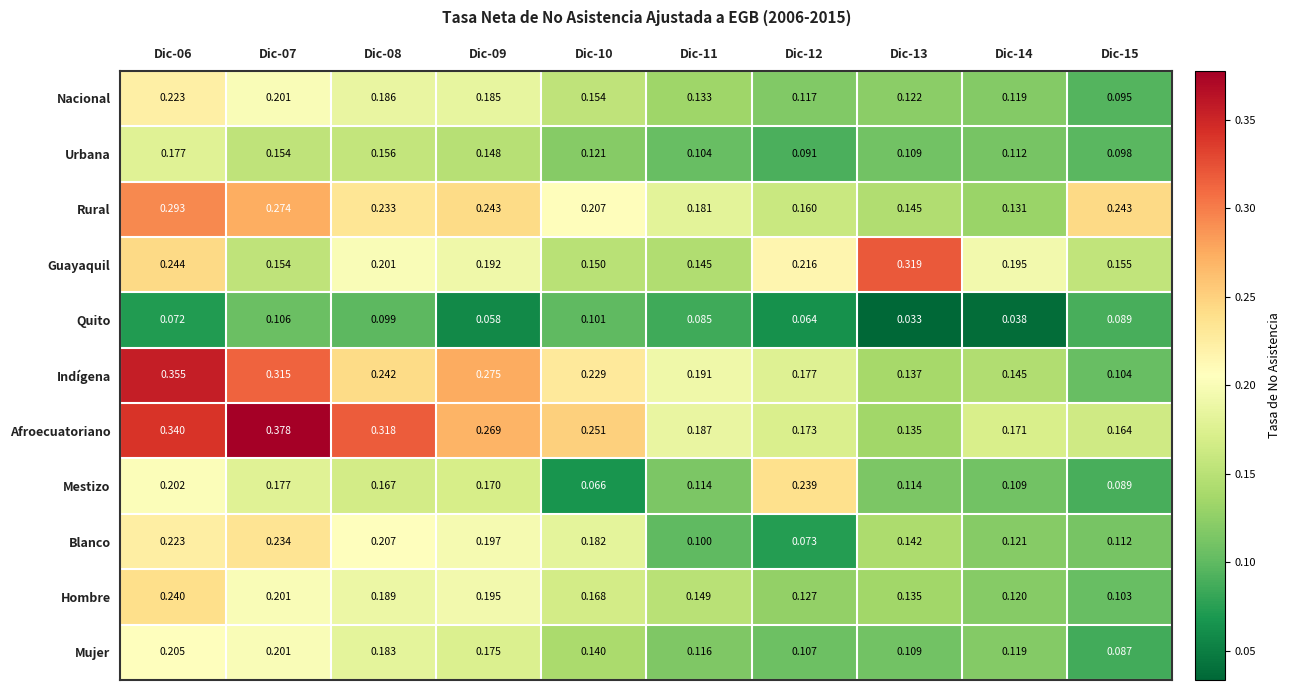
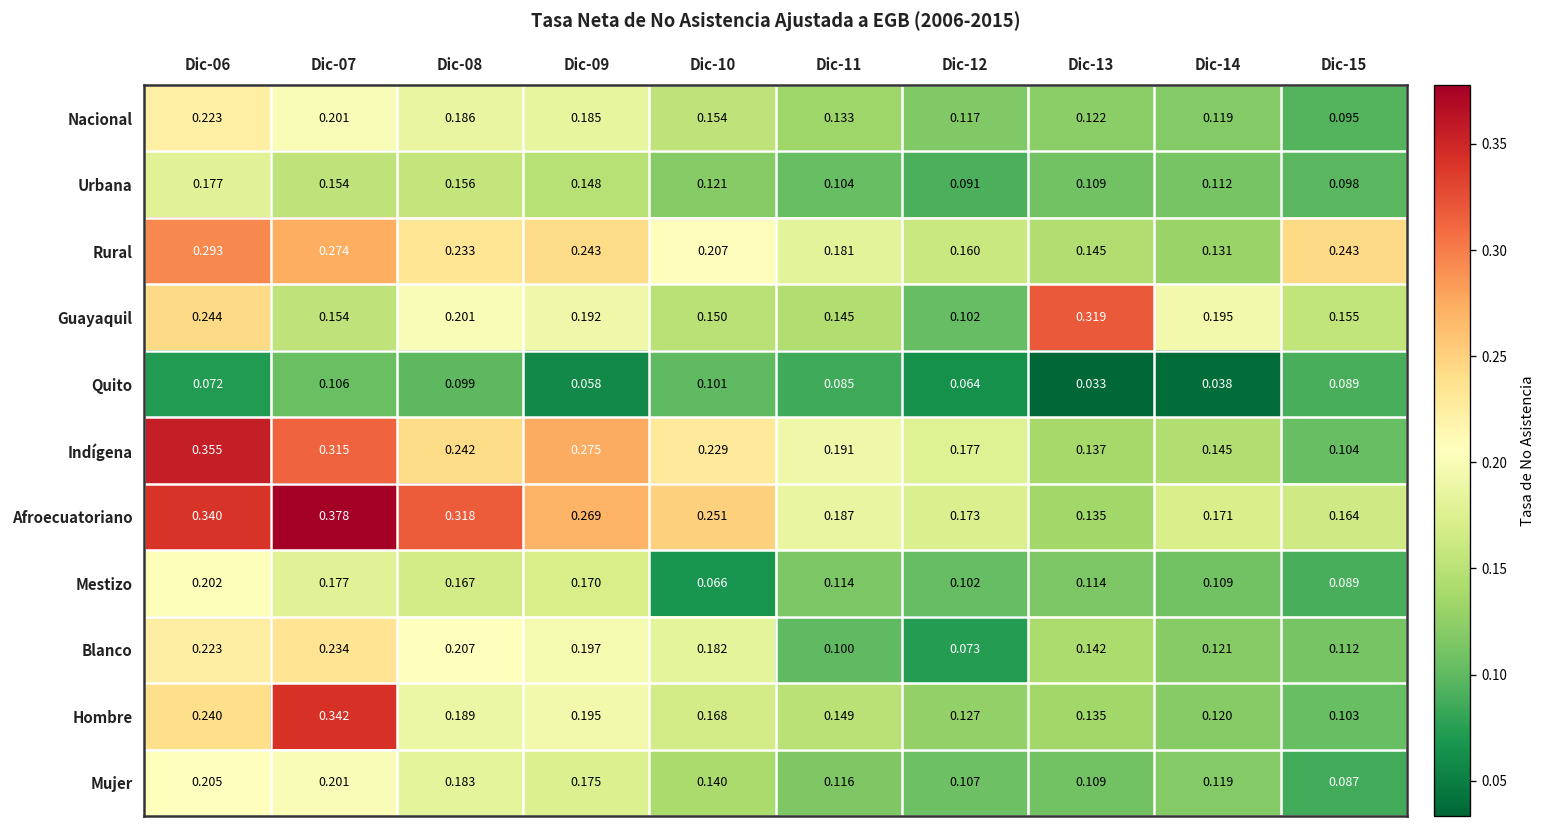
  {
    "Nacional": {
      "Dic-06": 0.223,
      "Dic-07": 0.201,
      "Dic-08": 0.186,
      "Dic-09": 0.185,
      "Dic-10": 0.154,
      "Dic-11": 0.133,
      "Dic-12": 0.117,
      "Dic-13": 0.122,
      "Dic-14": 0.119,
      "Dic-15": 0.095
    },
    "Urbana": {
      "Dic-06": 0.177,
      "Dic-07": 0.154,
      "Dic-08": 0.156,
      "Dic-09": 0.148,
      "Dic-10": 0.121,
      "Dic-11": 0.104,
      "Dic-12": 0.091,
      "Dic-13": 0.109,
      "Dic-14": 0.112,
      "Dic-15": 0.098
    },
    "Rural": {
      "Dic-06": 0.293,
      "Dic-07": 0.274,
      "Dic-08": 0.233,
      "Dic-09": 0.243,
      "Dic-10": 0.207,
      "Dic-11": 0.181,
      "Dic-12": 0.160,
      "Dic-13": 0.145,
      "Dic-14": 0.131,
      "Dic-15": 0.243
    },
    "Guayaquil": {
      "Dic-06": 0.244,
      "Dic-07": 0.154,
      "Dic-08": 0.201,
      "Dic-09": 0.192,
      "Dic-10": 0.150,
      "Dic-11": 0.145,
-     "Dic-12": 0.216,
+     "Dic-12": 0.102,
      "Dic-13": 0.319,
      "Dic-14": 0.195,
      "Dic-15": 0.155
    },
    "Quito": {
      "Dic-06": 0.072,
      "Dic-07": 0.106,
      "Dic-08": 0.099,
      "Dic-09": 0.058,
      "Dic-10": 0.101,
      "Dic-11": 0.085,
      "Dic-12": 0.064,
      "Dic-13": 0.033,
      "Dic-14": 0.038,
      "Dic-15": 0.089
    },
    "Indígena": {
      "Dic-06": 0.355,
      "Dic-07": 0.315,
      "Dic-08": 0.242,
      "Dic-09": 0.275,
      "Dic-10": 0.229,
      "Dic-11": 0.191,
      "Dic-12": 0.177,
      "Dic-13": 0.137,
      "Dic-14": 0.145,
      "Dic-15": 0.104
    },
    "Afroecuatoriano": {
      "Dic-06": 0.340,
      "Dic-07": 0.378,
      "Dic-08": 0.318,
      "Dic-09": 0.269,
      "Dic-10": 0.251,
      "Dic-11": 0.187,
      "Dic-12": 0.173,
      "Dic-13": 0.135,
      "Dic-14": 0.171,
      "Dic-15": 0.164
    },
    "Mestizo": {
      "Dic-06": 0.202,
      "Dic-07": 0.177,
      "Dic-08": 0.167,
      "Dic-09": 0.170,
      "Dic-10": 0.066,
      "Dic-11": 0.114,
-     "Dic-12": 0.239,
+     "Dic-12": 0.102,
      "Dic-13": 0.114,
      "Dic-14": 0.109,
      "Dic-15": 0.089
    },
    "Blanco": {
      "Dic-06": 0.223,
      "Dic-07": 0.234,
      "Dic-08": 0.207,
      "Dic-09": 0.197,
      "Dic-10": 0.182,
      "Dic-11": 0.100,
      "Dic-12": 0.073,
      "Dic-13": 0.142,
      "Dic-14": 0.121,
      "Dic-15": 0.112
    },
    "Hombre": {
      "Dic-06": 0.240,
-     "Dic-07": 0.201,
+     "Dic-07": 0.342,
      "Dic-08": 0.189,
      "Dic-09": 0.195,
      "Dic-10": 0.168,
      "Dic-11": 0.149,
      "Dic-12": 0.127,
      "Dic-13": 0.135,
      "Dic-14": 0.120,
      "Dic-15": 0.103
    },
    "Mujer": {
      "Dic-06": 0.205,
      "Dic-07": 0.201,
      "Dic-08": 0.183,
      "Dic-09": 0.175,
      "Dic-10": 0.140,
      "Dic-11": 0.116,
      "Dic-12": 0.107,
      "Dic-13": 0.109,
      "Dic-14": 0.119,
      "Dic-15": 0.087
    }
  }
